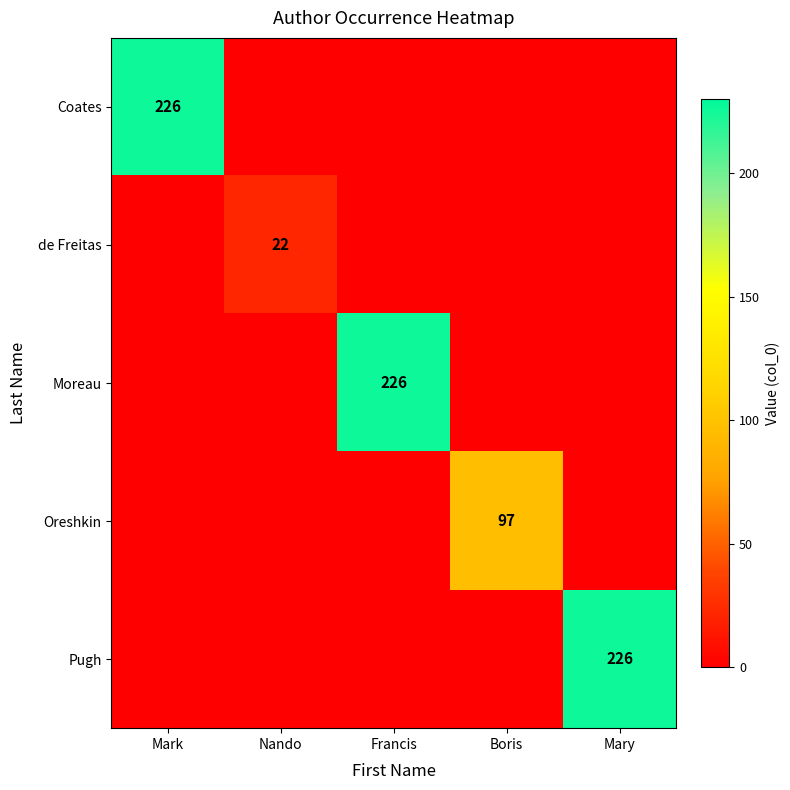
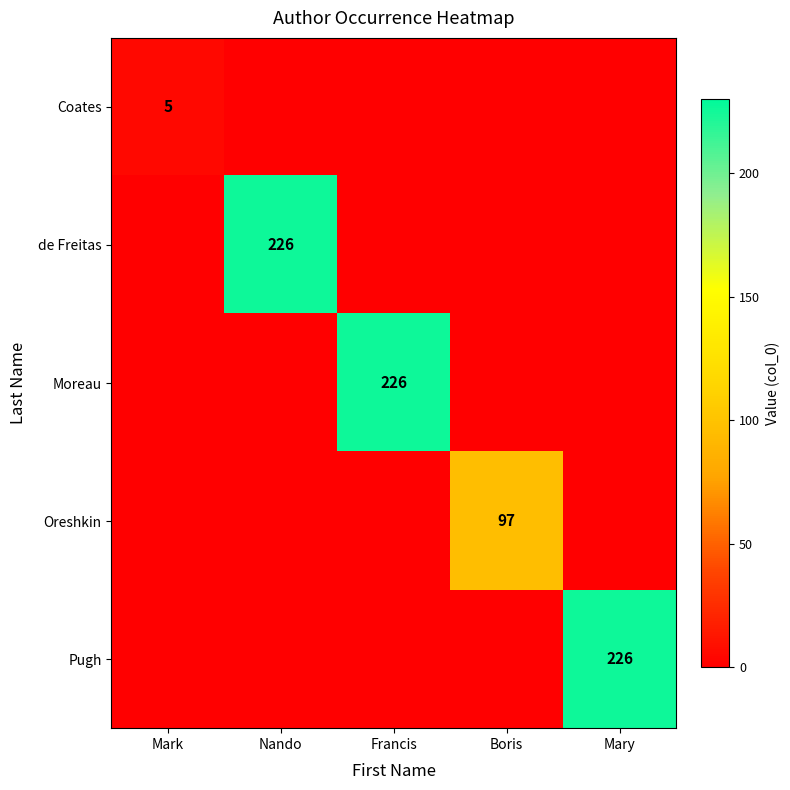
  {
    "Coates": {
-     "Mark": 226
+     "Mark": 5
    },
    "de Freitas": {
-     "Nando": 22
+     "Nando": 226
    },
    "Moreau": {
      "Francis": 226
    },
    "Oreshkin": {
      "Boris": 97
    },
    "Pugh": {
      "Mary": 226
    }
  }
